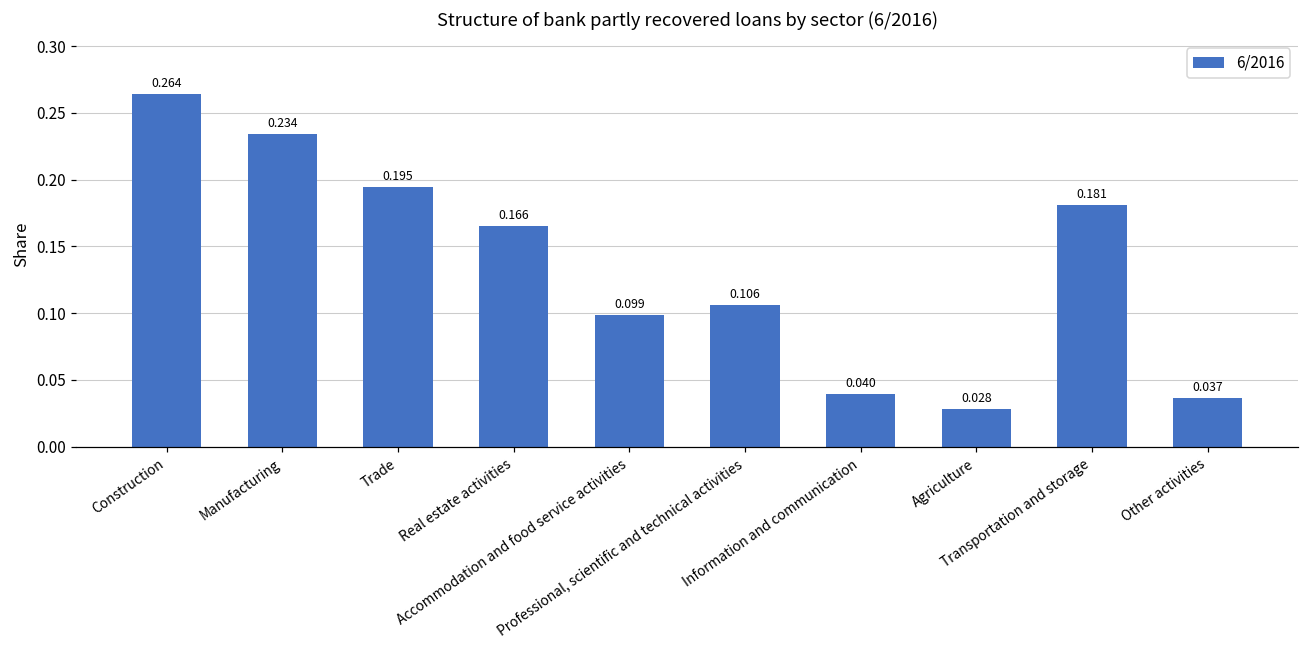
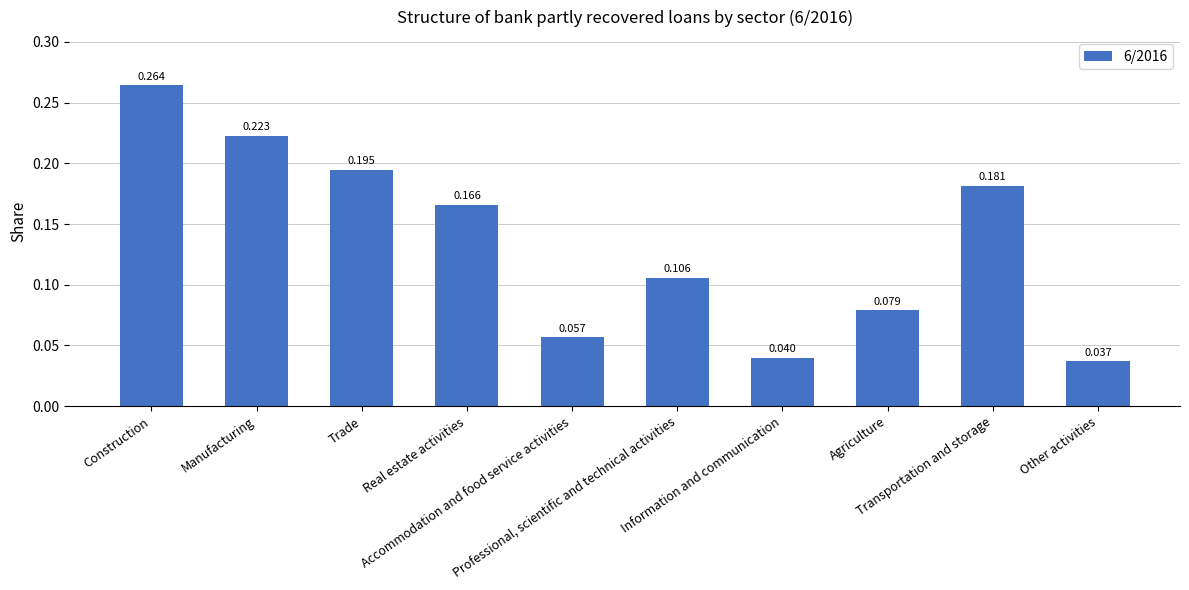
  {
    "Construction": 0.264,
-   "Manufacturing": 0.234,
+   "Manufacturing": 0.223,
    "Trade": 0.195,
    "Real estate activities": 0.166,
-   "Accommodation and food service activities": 0.099,
+   "Accommodation and food service activities": 0.057,
    "Professional, scientific and technical activities": 0.106,
    "Information and communication": 0.040,
-   "Agriculture": 0.028,
+   "Agriculture": 0.079,
    "Transportation and storage": 0.181,
    "Other activities": 0.037
  }
